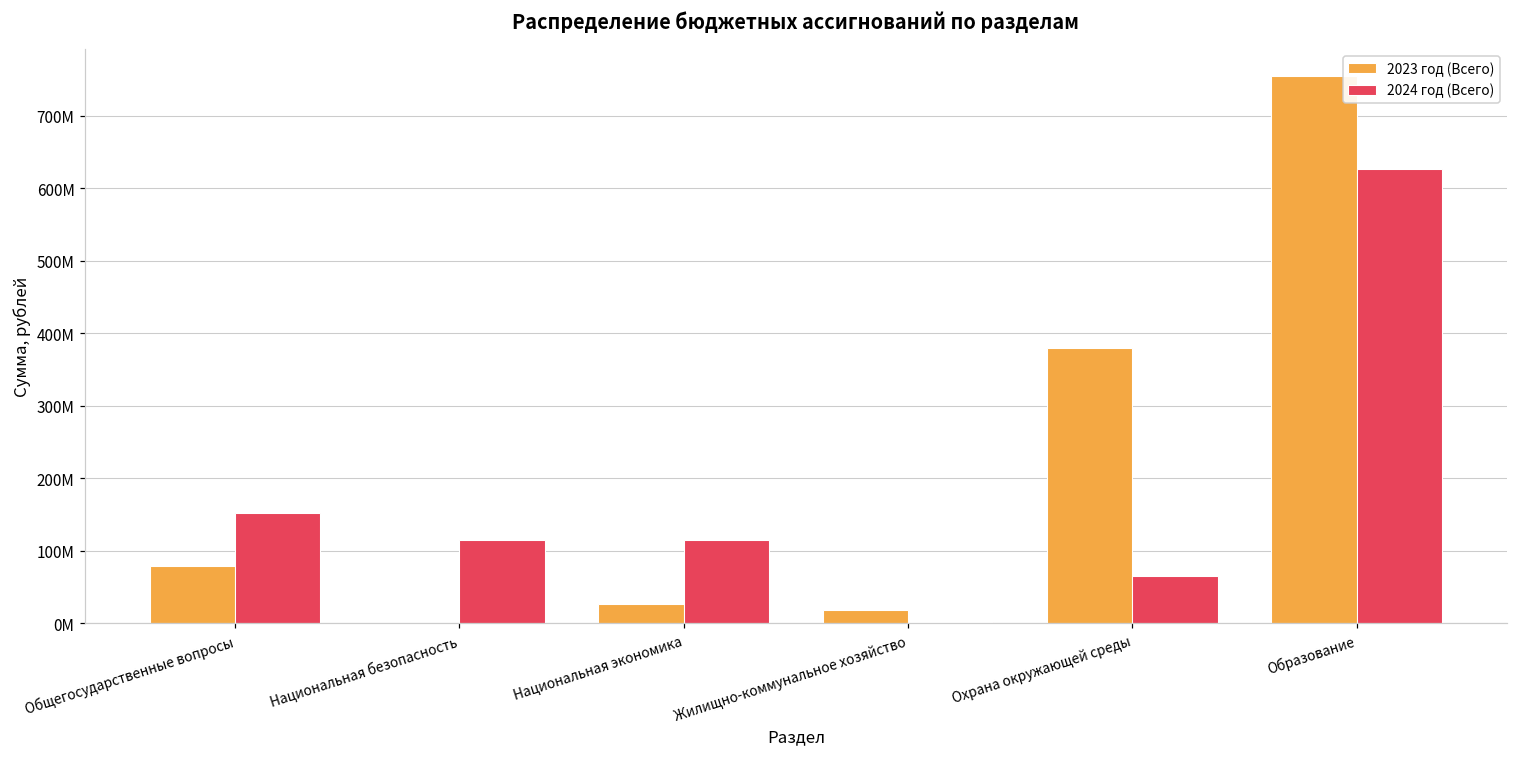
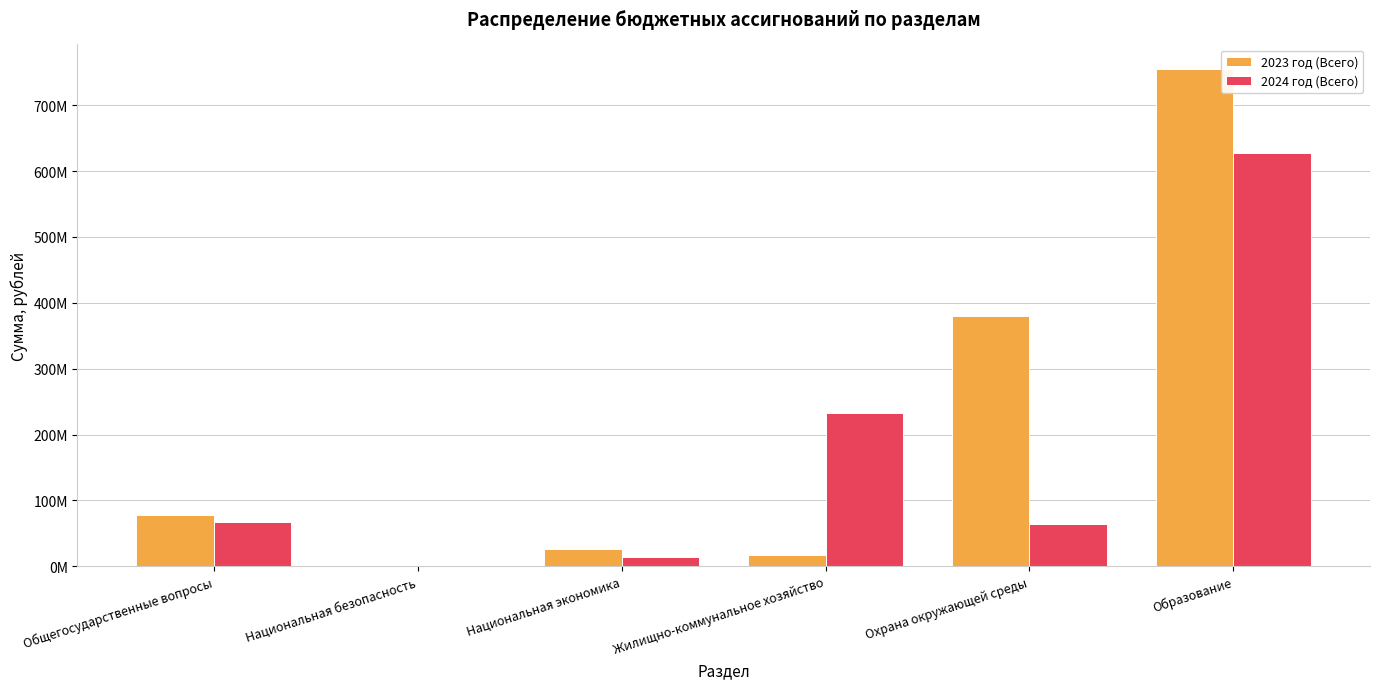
  {
    "2023 год (Всего)": {
      "Общегосударственные вопросы": 80000000,
      "Национальная экономика": 30000000,
      "Жилищно-коммунальное хозяйство": 20000000,
      "Охрана окружающей среды": 380000000,
      "Образование": 750000000
    },
    "2024 год (Всего)": {
-     "Общегосударственные вопросы": 150000000,
-     "Национальная безопасность": 110000000,
-     "Национальная экономика": 110000000,
-     "Жилищно-коммунальное хозяйство": 0,
+     "Общегосударственные вопросы": 70000000,
+     "Национальная безопасность": 0,
+     "Национальная экономика": 10000000,
+     "Жилищно-коммунальное хозяйство": 230000000,
      "Охрана окружающей среды": 60000000,
      "Образование": 630000000
    }
  }
